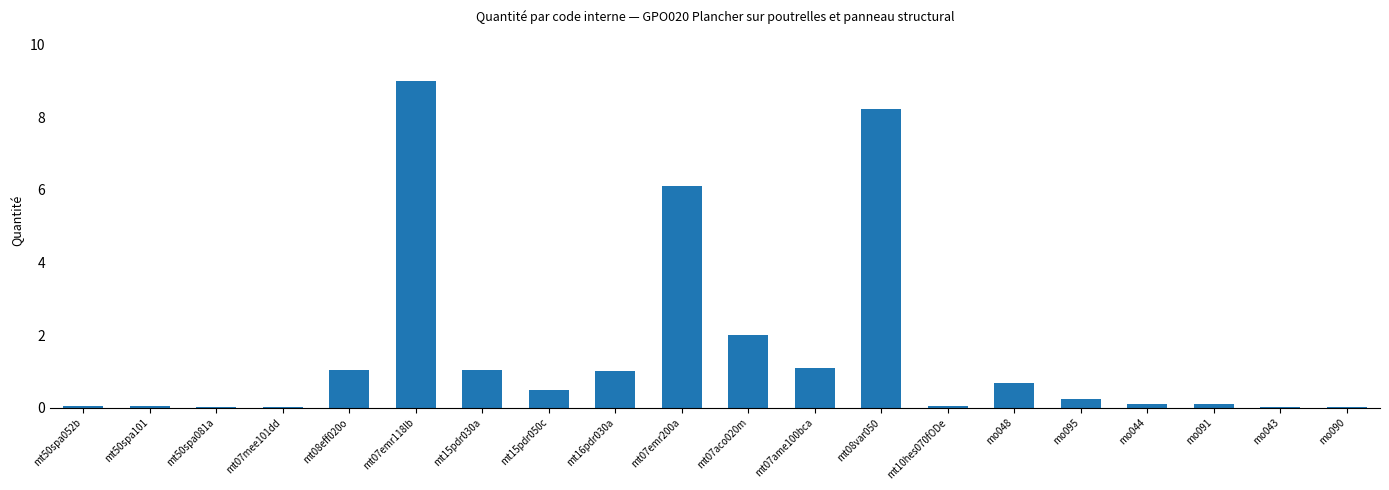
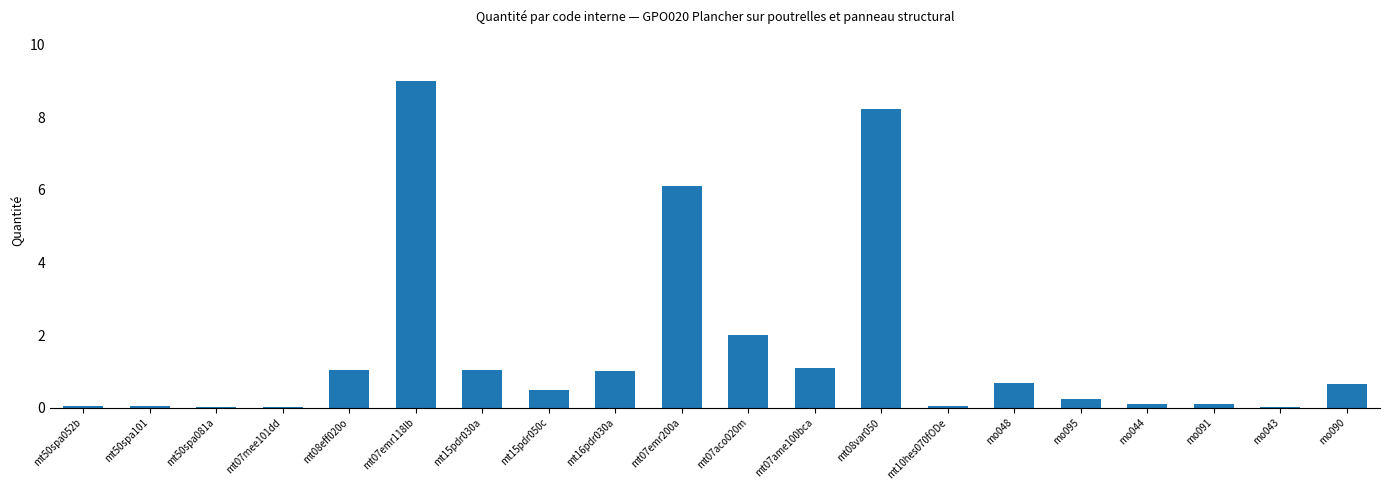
  {
    "mt08eff020o": 1.1,
    "mt07emr118lb": 9.0,
    "mt15pdr030a": 1.1,
    "mt15pdr050c": 0.5,
    "mt16pdr030a": 1.0,
    "mt07emr200a": 6.1,
    "mt07aco020m": 2.0,
    "mt07ame100bca": 1.1,
    "mt08var050": 8.2,
    "mo048": 0.7,
    "mo095": 0.2,
    "mo044": 0.1,
    "mo091": 0.1,
-   "mo090": 0.0
+   "mo090": 0.7
  }
